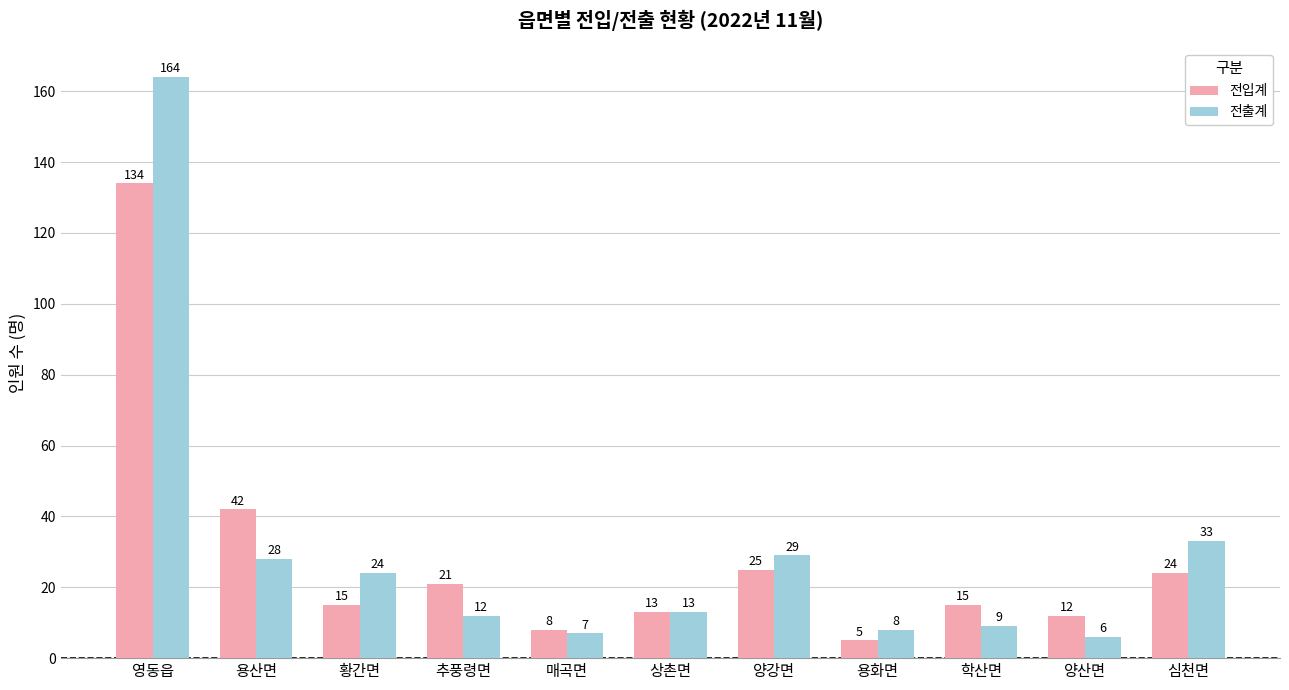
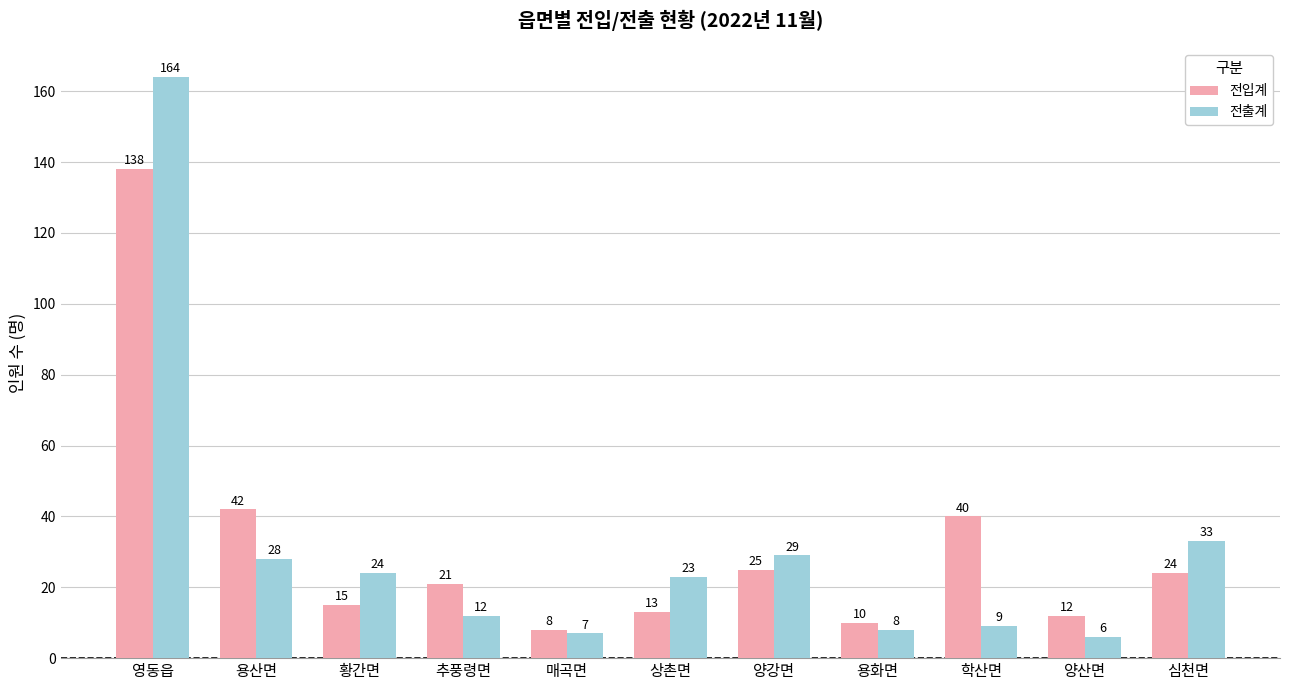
  {
    "전입계": {
-     "영동읍": 134,
+     "영동읍": 138,
      "용산면": 42,
      "황간면": 15,
      "추풍령면": 21,
      "매곡면": 8,
      "상촌면": 13,
      "양강면": 25,
-     "용화면": 5,
-     "학산면": 15,
+     "용화면": 10,
+     "학산면": 40,
      "양산면": 12,
      "심천면": 24
    },
    "전출계": {
      "영동읍": 164,
      "용산면": 28,
      "황간면": 24,
      "추풍령면": 12,
      "매곡면": 7,
-     "상촌면": 13,
+     "상촌면": 23,
      "양강면": 29,
      "용화면": 8,
      "학산면": 9,
      "양산면": 6,
      "심천면": 33
    }
  }
